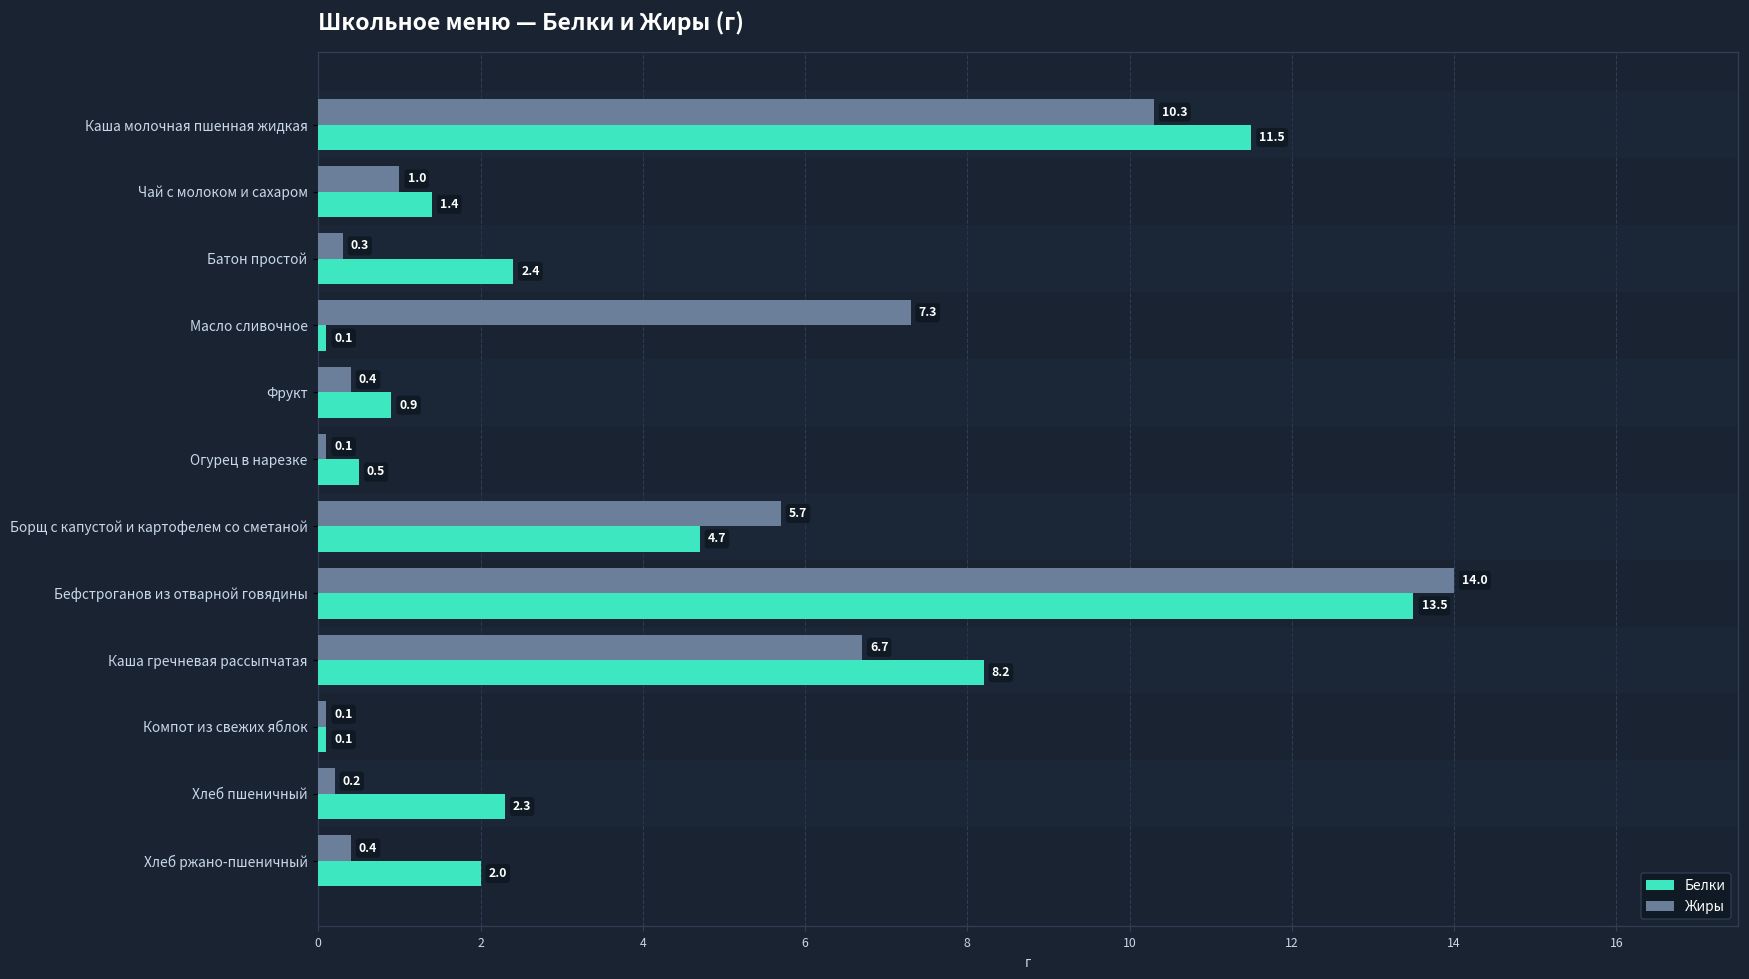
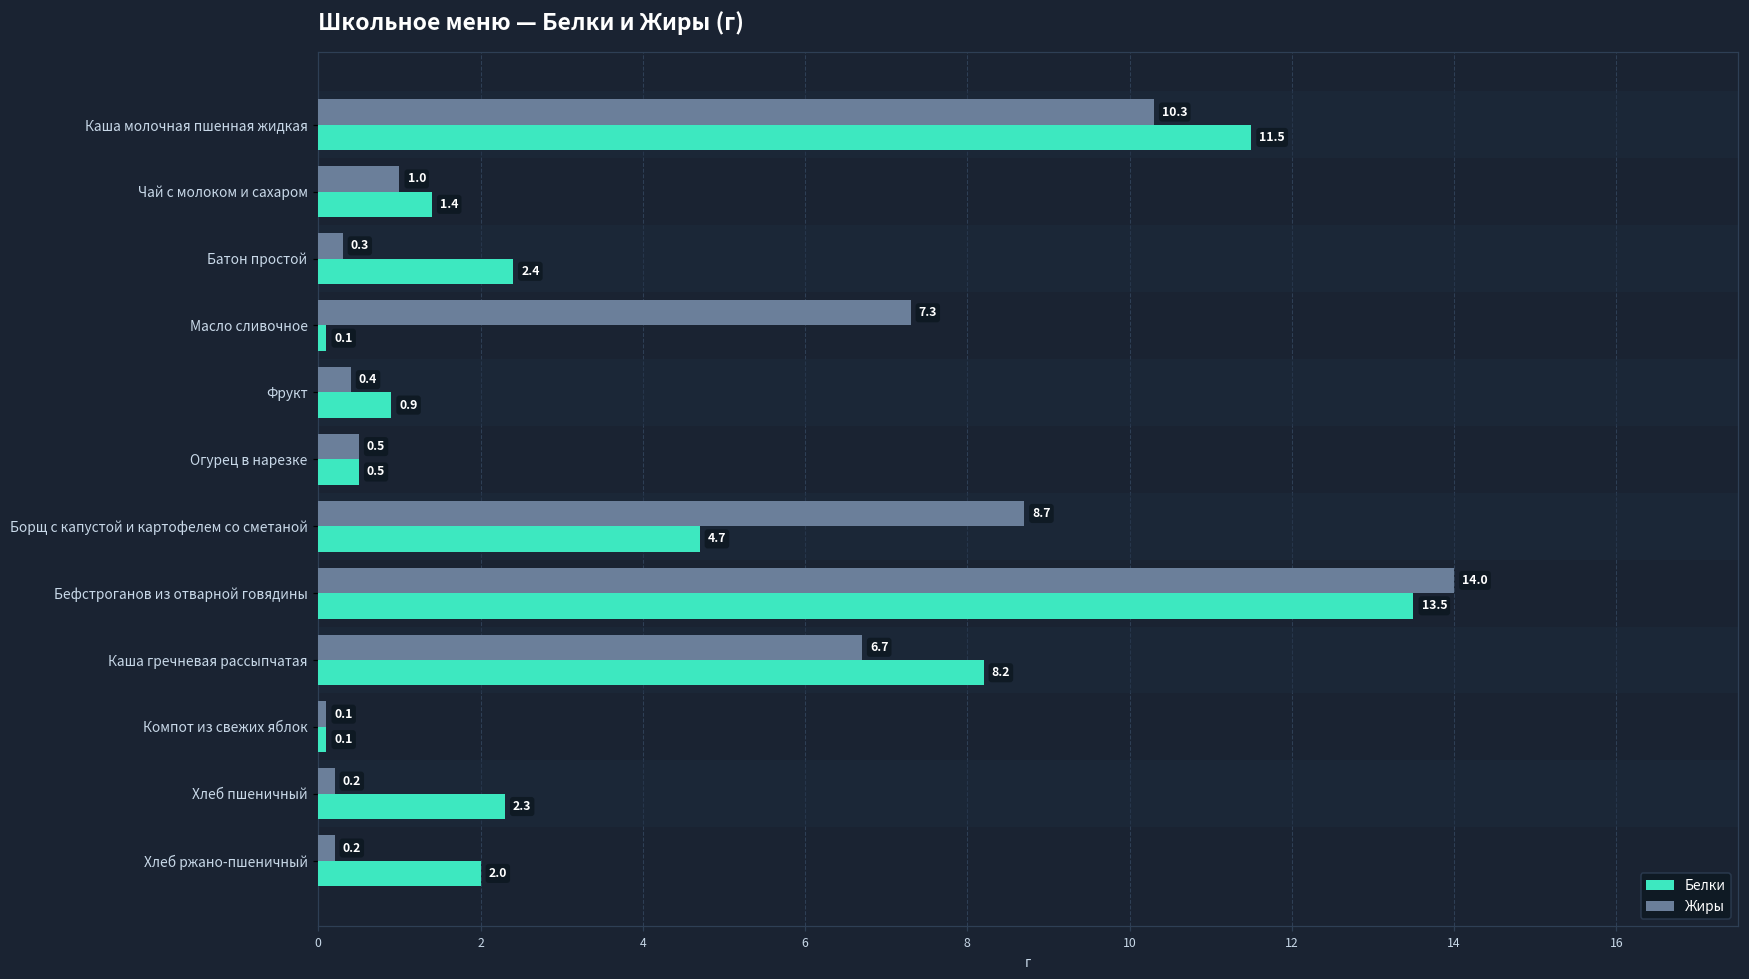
  {
    "Жиры": {
-     "Огурец в нарезке": 0.1,
-     "Борщ с капустой и картофелем со сметаной": 5.7,
-     "Хлеб ржано-пшеничный": 0.4
+     "Огурец в нарезке": 0.5,
+     "Борщ с капустой и картофелем со сметаной": 8.7,
+     "Хлеб ржано-пшеничный": 0.2
    }
  }
